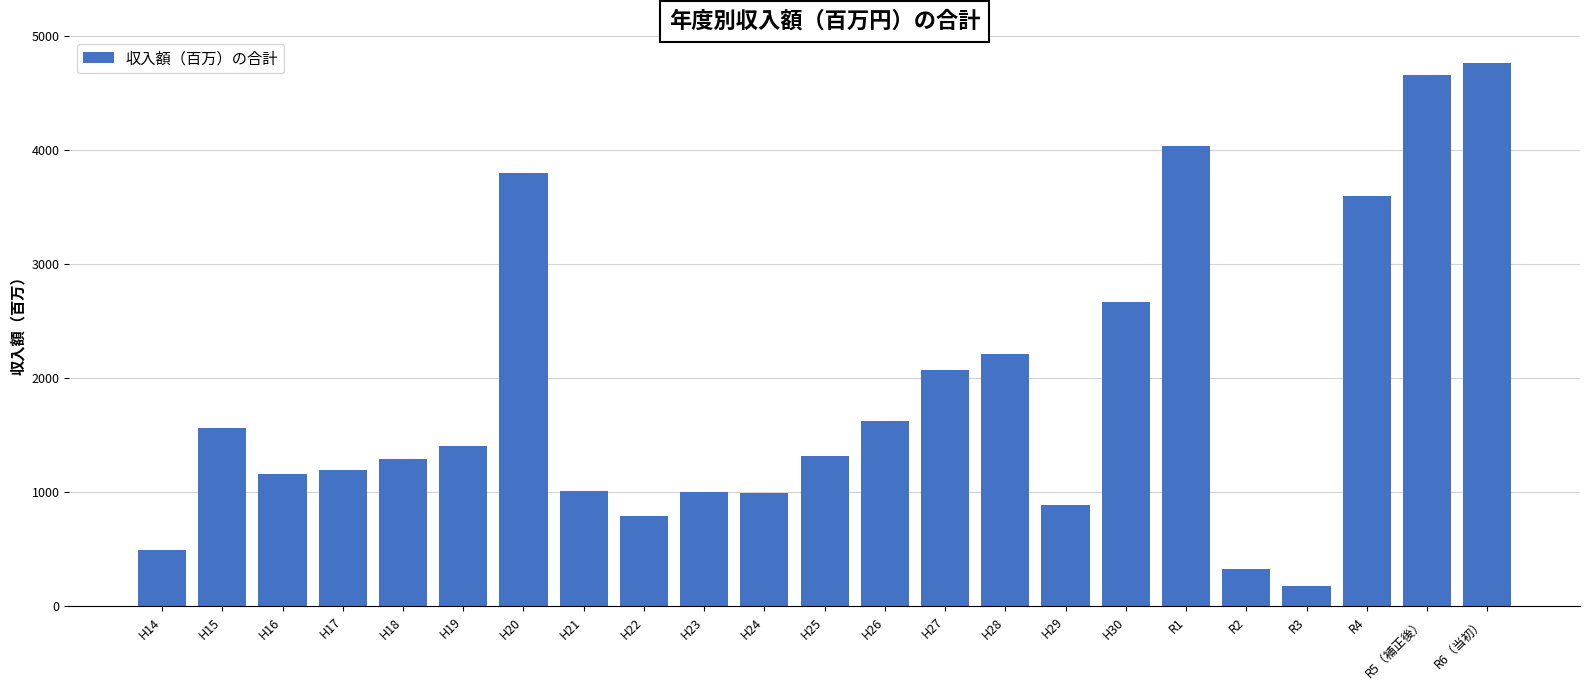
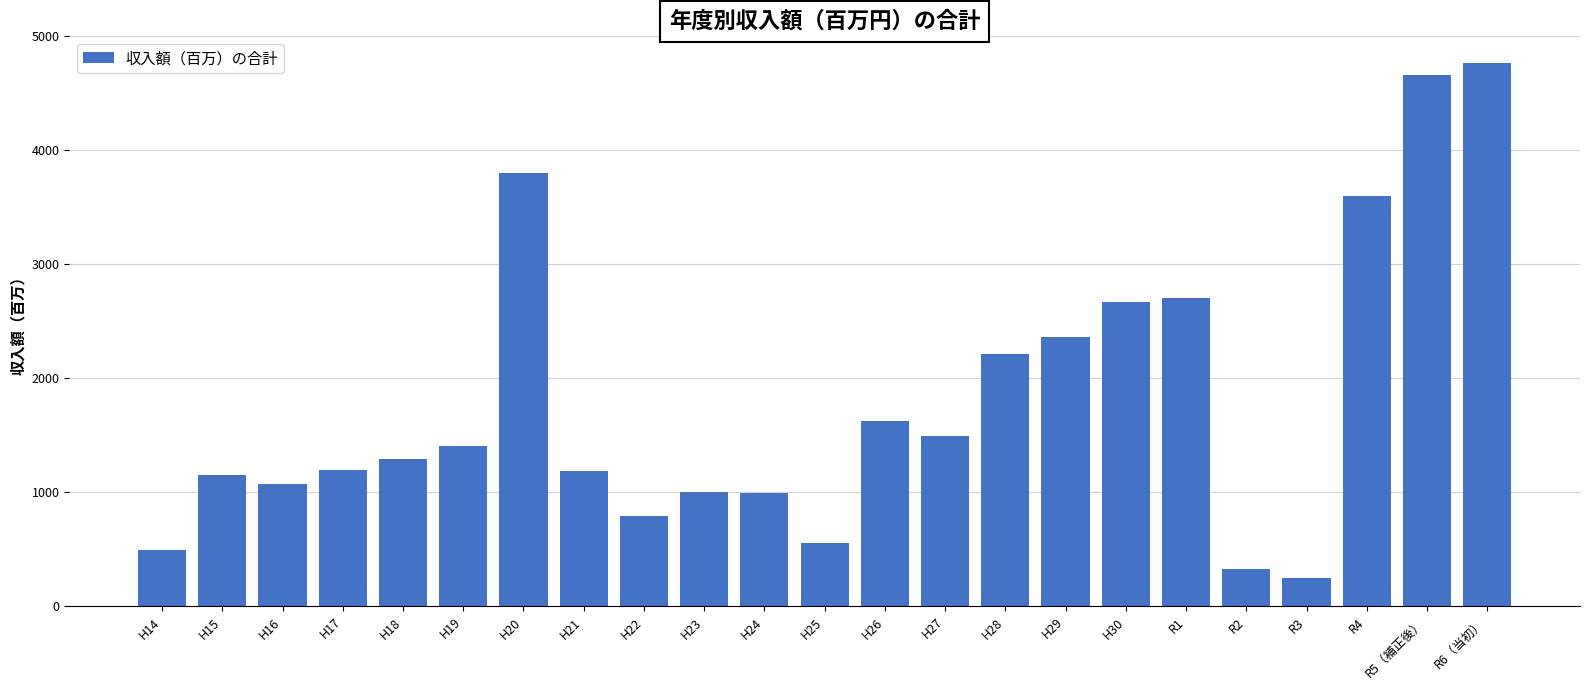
  {
    "H14": 500,
-   "H15": 1570,
-   "H16": 1160,
+   "H15": 1150,
+   "H16": 1080,
    "H17": 1190,
    "H18": 1290,
    "H19": 1410,
    "H20": 3800,
-   "H21": 1010,
+   "H21": 1190,
    "H22": 790,
    "H23": 1000,
    "H24": 1000,
-   "H25": 1320,
+   "H25": 560,
    "H26": 1620,
-   "H27": 2080,
+   "H27": 1490,
    "H28": 2220,
-   "H29": 890,
+   "H29": 2360,
    "H30": 2670,
-   "R1": 4040,
+   "R1": 2710,
    "R2": 330,
-   "R3": 180,
+   "R3": 250,
    "R4": 3600,
    "R5（補正後）": 4660,
    "R6（当初）": 4760
  }
